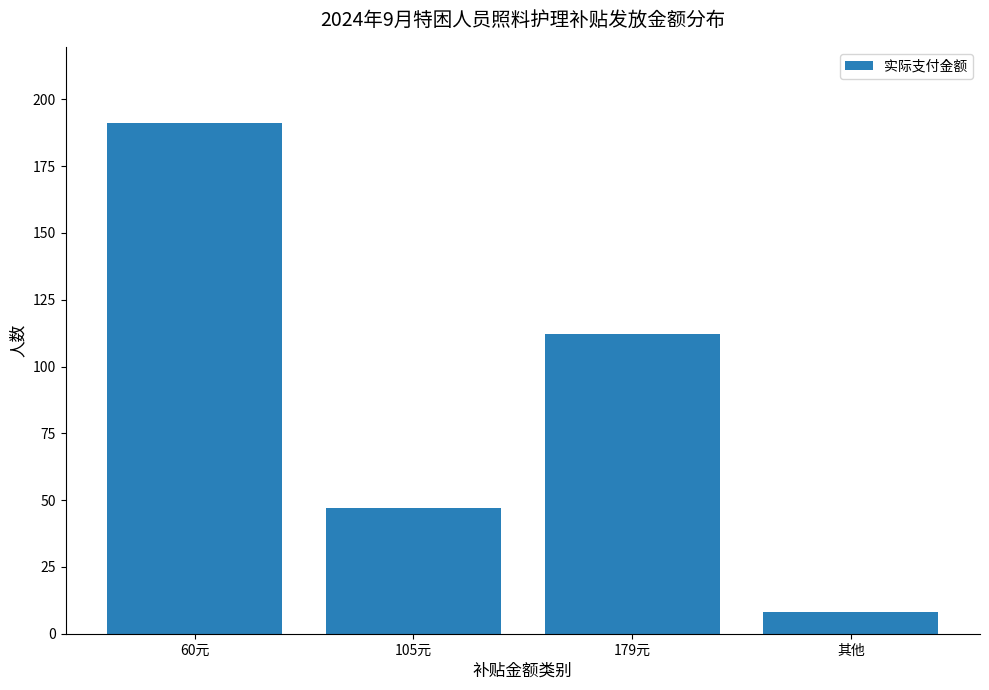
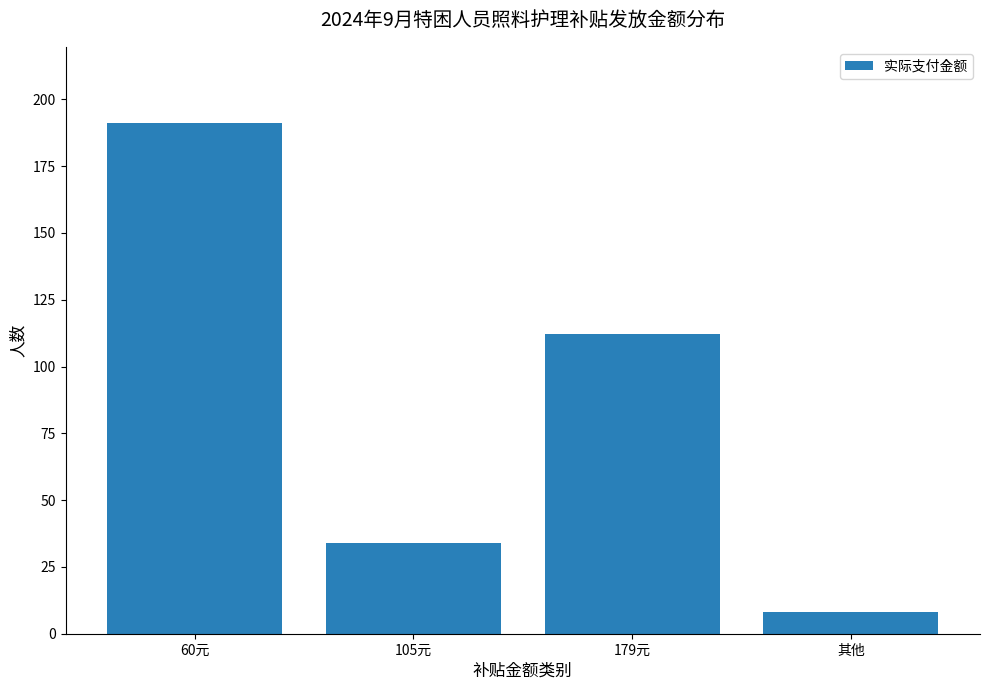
  {
    "60元": 191,
-   "105元": 47,
+   "105元": 34,
    "179元": 112,
    "其他": 8
  }
